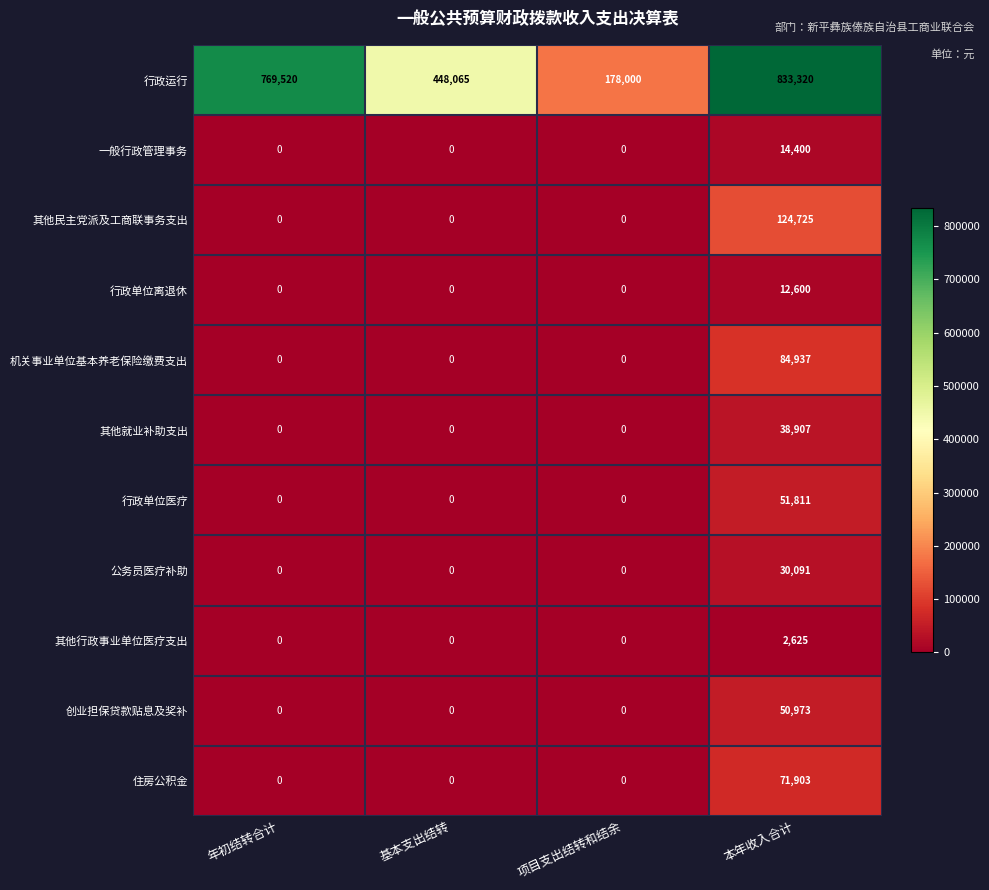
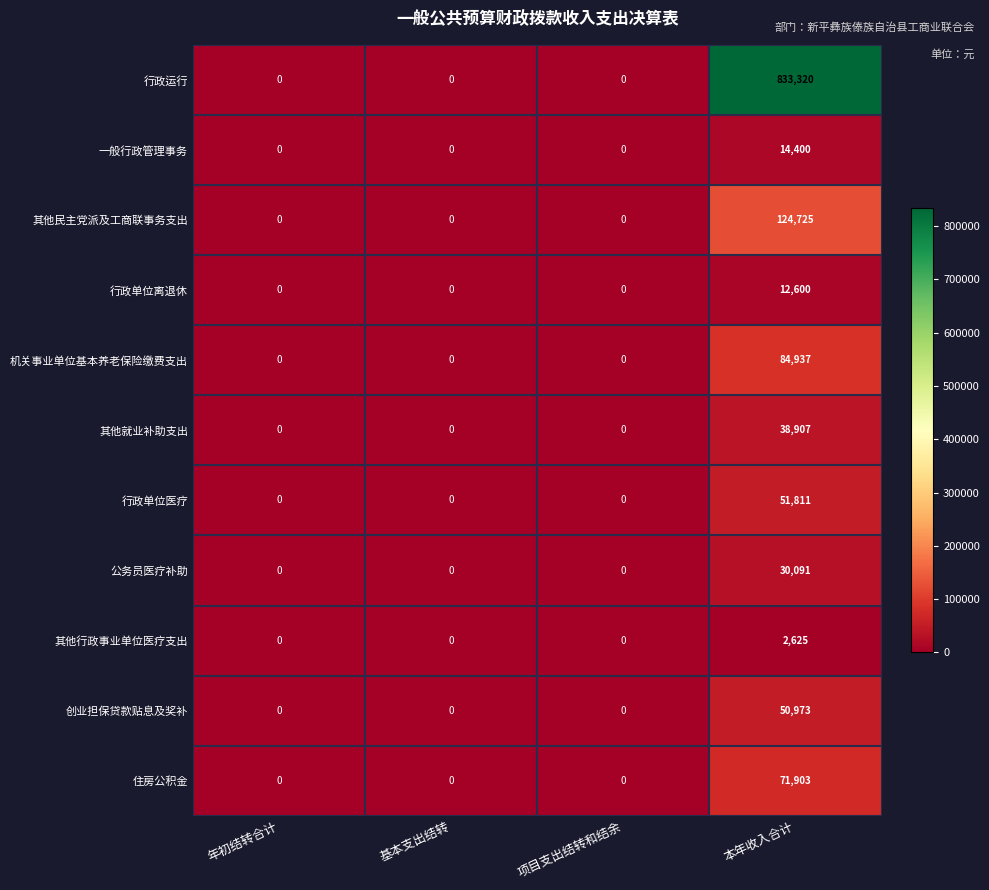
  {
    "行政运行": {
-     "年初结转合计": "769,520",
-     "基本支出结转": "448,065",
-     "项目支出结转和结余": "178,000",
+     "年初结转合计": "0",
+     "基本支出结转": "0",
+     "项目支出结转和结余": "0",
      "本年收入合计": "833,320"
    },
    "一般行政管理事务": {
      "年初结转合计": "0",
      "基本支出结转": "0",
      "项目支出结转和结余": "0",
      "本年收入合计": "14,400"
    },
    "其他民主党派及工商联事务支出": {
      "年初结转合计": "0",
      "基本支出结转": "0",
      "项目支出结转和结余": "0",
      "本年收入合计": "124,725"
    },
    "行政单位离退休": {
      "年初结转合计": "0",
      "基本支出结转": "0",
      "项目支出结转和结余": "0",
      "本年收入合计": "12,600"
    },
    "机关事业单位基本养老保险缴费支出": {
      "年初结转合计": "0",
      "基本支出结转": "0",
      "项目支出结转和结余": "0",
      "本年收入合计": "84,937"
    },
    "其他就业补助支出": {
      "年初结转合计": "0",
      "基本支出结转": "0",
      "项目支出结转和结余": "0",
      "本年收入合计": "38,907"
    },
    "行政单位医疗": {
      "年初结转合计": "0",
      "基本支出结转": "0",
      "项目支出结转和结余": "0",
      "本年收入合计": "51,811"
    },
    "公务员医疗补助": {
      "年初结转合计": "0",
      "基本支出结转": "0",
      "项目支出结转和结余": "0",
      "本年收入合计": "30,091"
    },
    "其他行政事业单位医疗支出": {
      "年初结转合计": "0",
      "基本支出结转": "0",
      "项目支出结转和结余": "0",
      "本年收入合计": "2,625"
    },
    "创业担保贷款贴息及奖补": {
      "年初结转合计": "0",
      "基本支出结转": "0",
      "项目支出结转和结余": "0",
      "本年收入合计": "50,973"
    },
    "住房公积金": {
      "年初结转合计": "0",
      "基本支出结转": "0",
      "项目支出结转和结余": "0",
      "本年收入合计": "71,903"
    }
  }
